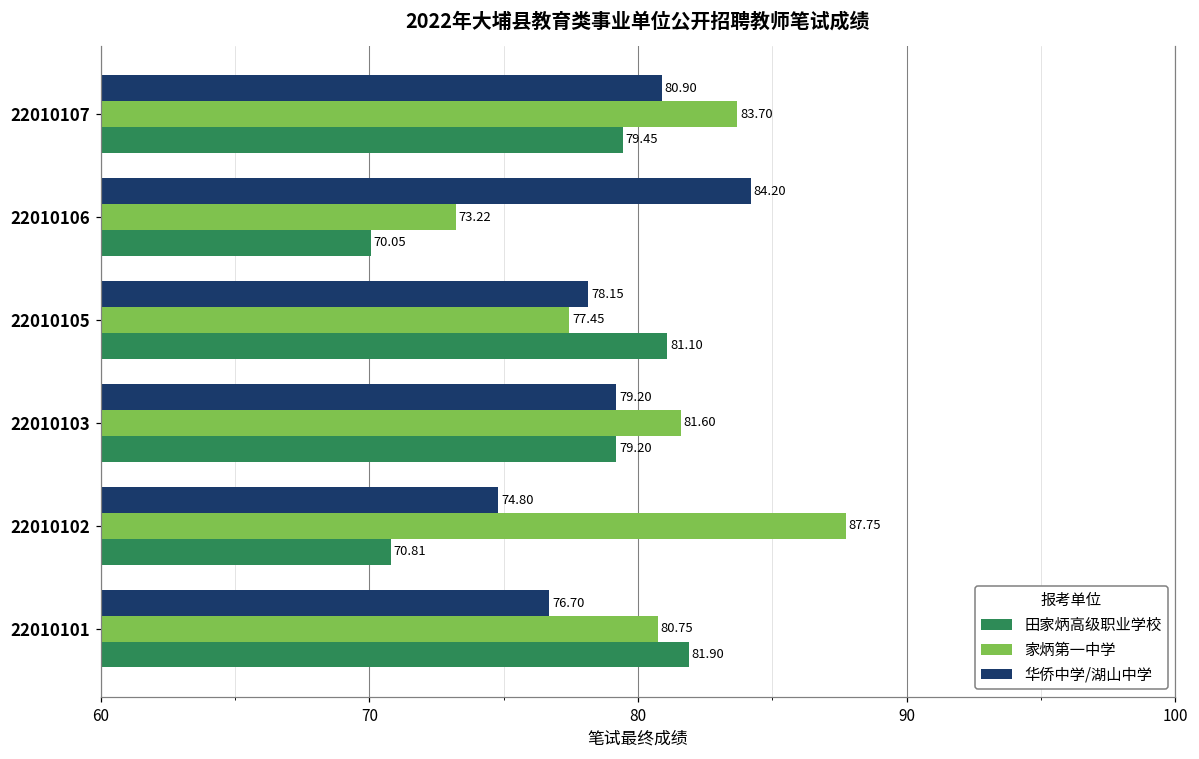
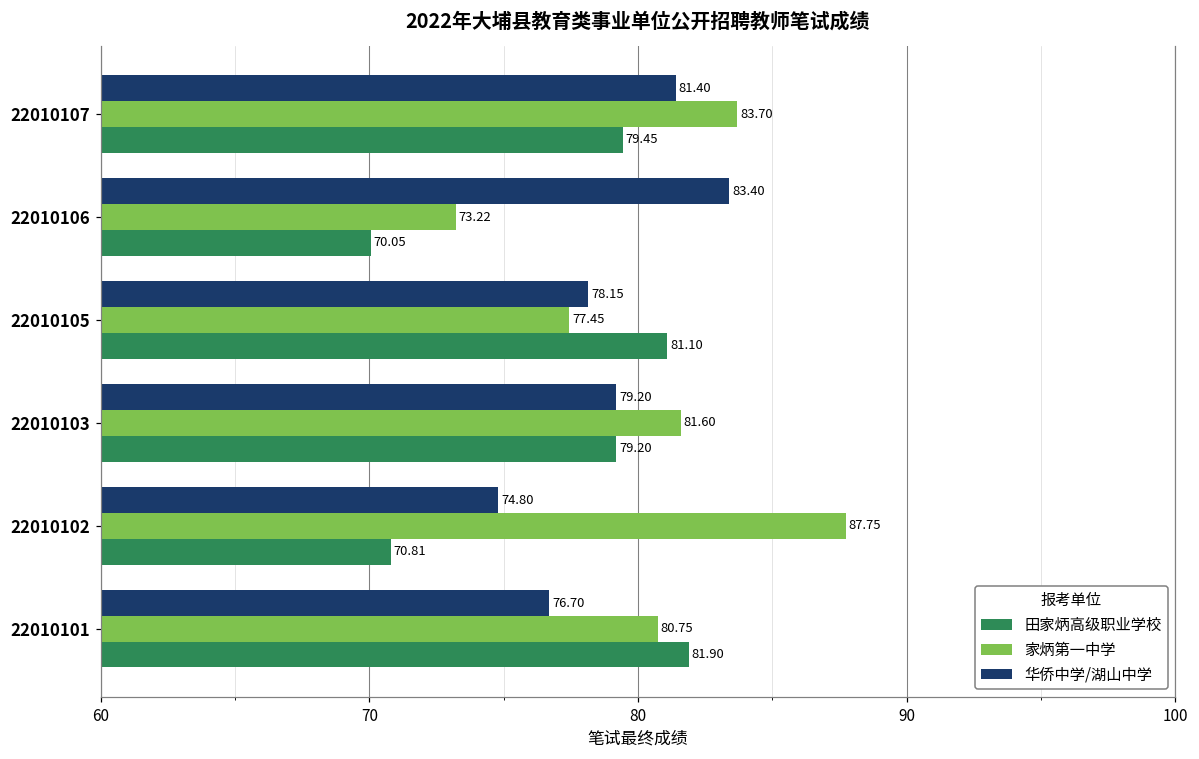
  {
    "田家炳高级职业学校": {
      "22010107": 79.45,
      "22010106": 70.05,
      "22010105": 81.10,
      "22010103": 79.20,
      "22010102": 70.81,
      "22010101": 81.90
    },
    "家炳第一中学": {
      "22010107": 83.70,
      "22010106": 73.22,
      "22010105": 77.45,
      "22010103": 81.60,
      "22010102": 87.75,
      "22010101": 80.75
    },
    "华侨中学/湖山中学": {
-     "22010107": 80.90,
-     "22010106": 84.20,
+     "22010107": 81.40,
+     "22010106": 83.40,
      "22010105": 78.15,
      "22010103": 79.20,
      "22010102": 74.80,
      "22010101": 76.70
    }
  }
